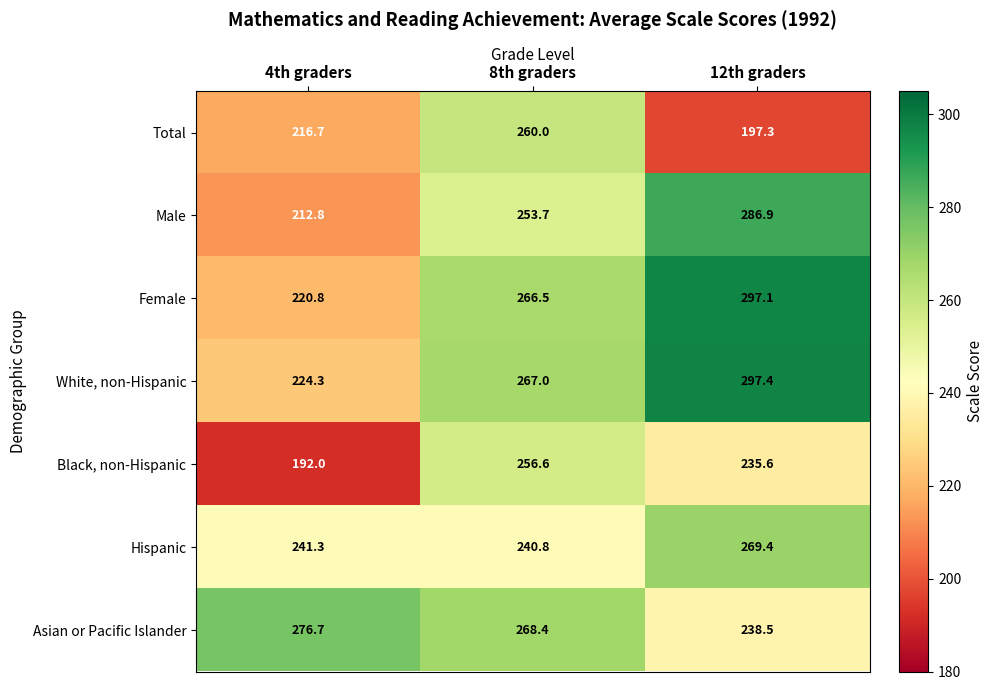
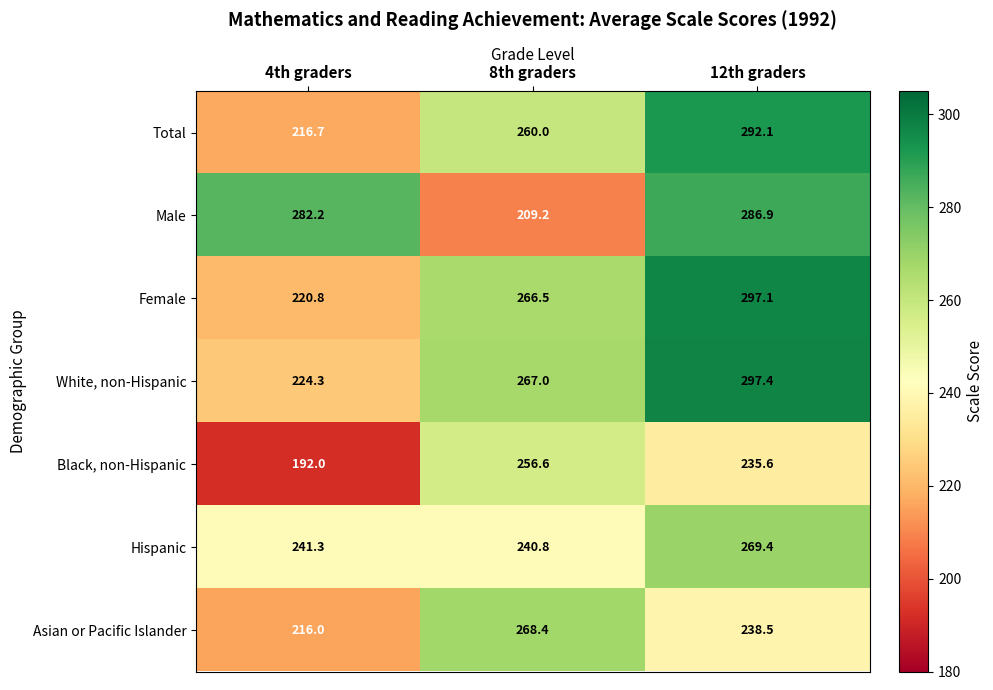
  {
    "Total": {
      "4th graders": 216.7,
      "8th graders": 260.0,
-     "12th graders": 197.3
+     "12th graders": 292.1
    },
    "Male": {
-     "4th graders": 212.8,
-     "8th graders": 253.7,
+     "4th graders": 282.2,
+     "8th graders": 209.2,
      "12th graders": 286.9
    },
    "Female": {
      "4th graders": 220.8,
      "8th graders": 266.5,
      "12th graders": 297.1
    },
    "White, non-Hispanic": {
      "4th graders": 224.3,
      "8th graders": 267.0,
      "12th graders": 297.4
    },
    "Black, non-Hispanic": {
      "4th graders": 192.0,
      "8th graders": 256.6,
      "12th graders": 235.6
    },
    "Hispanic": {
      "4th graders": 241.3,
      "8th graders": 240.8,
      "12th graders": 269.4
    },
    "Asian or Pacific Islander": {
-     "4th graders": 276.7,
+     "4th graders": 216.0,
      "8th graders": 268.4,
      "12th graders": 238.5
    }
  }
